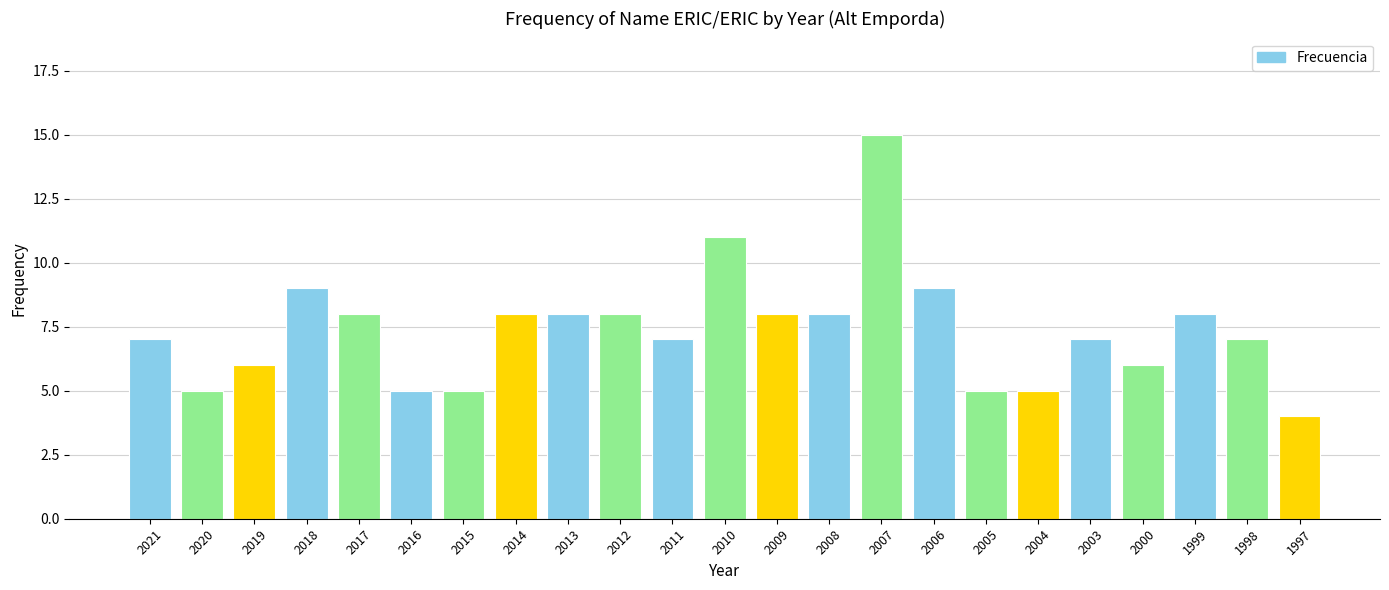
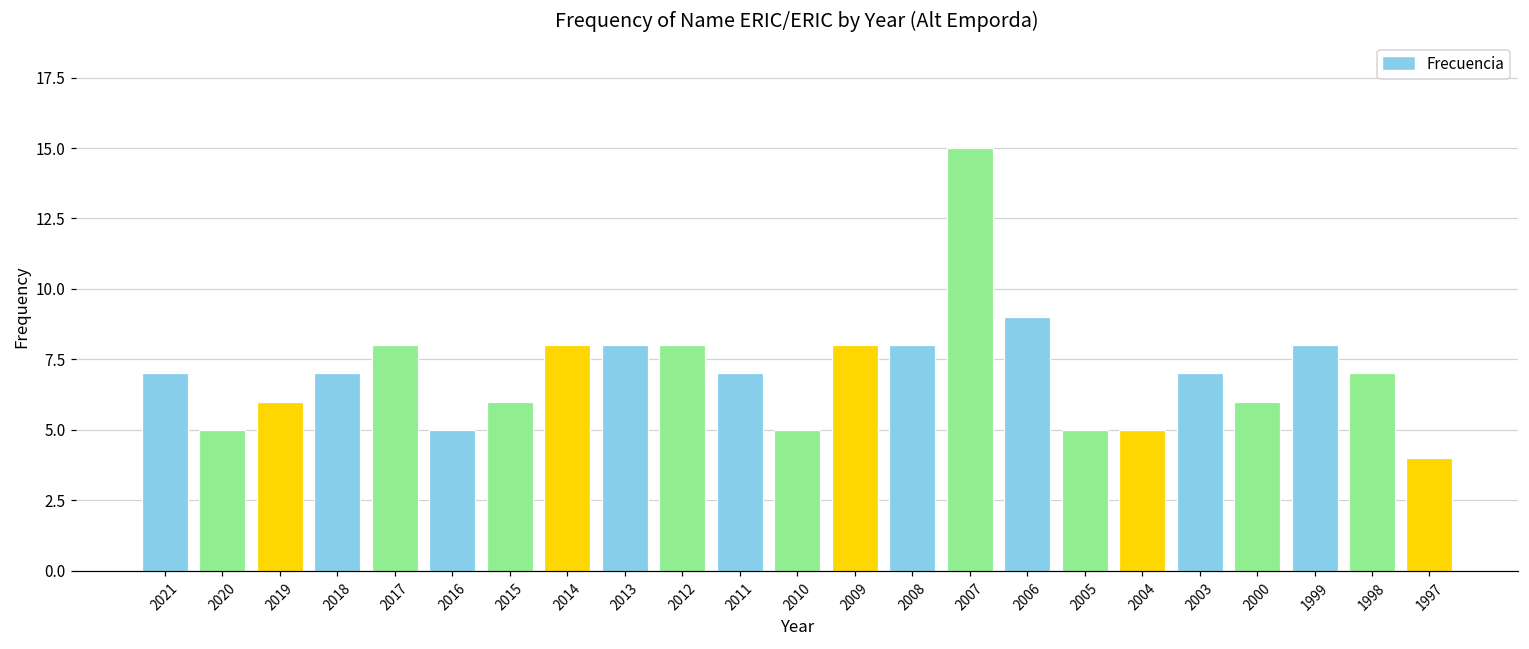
  {
    "2021": 7,
    "2020": 5,
    "2019": 6,
-   "2018": 9,
+   "2018": 7,
    "2017": 8,
    "2016": 5,
-   "2015": 5,
+   "2015": 6,
    "2014": 8,
    "2013": 8,
    "2012": 8,
    "2011": 7,
-   "2010": 11,
+   "2010": 5,
    "2009": 8,
    "2008": 8,
    "2007": 15,
    "2006": 9,
    "2005": 5,
    "2004": 5,
    "2003": 7,
    "2000": 6,
    "1999": 8,
    "1998": 7,
    "1997": 4
  }
